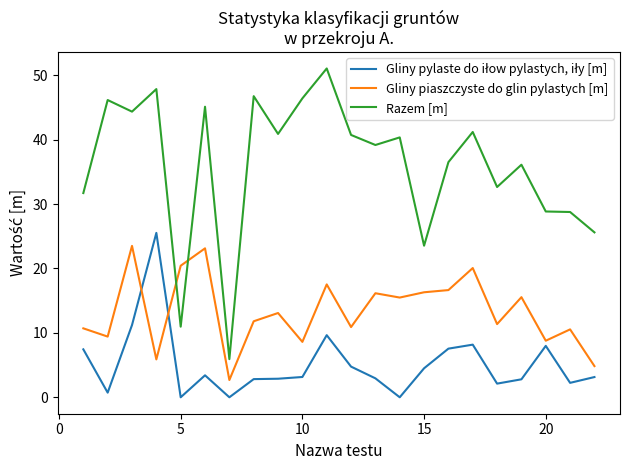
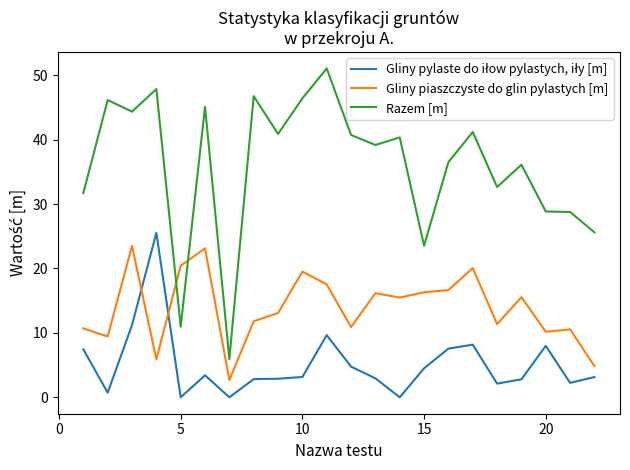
  {
    "Gliny pylaste do iłow pylastych, iły [m]": {
      "5": 0,
      "10": 3,
      "15": 5,
      "20": 8
    },
    "Gliny piaszczyste do glin pylastych [m]": {
      "5": 20,
-     "10": 9,
+     "10": 20,
      "15": 16,
-     "20": 9
+     "20": 10
    },
    "Razem [m]": {
      "5": 11,
      "10": 46,
      "15": 24,
      "20": 29
    }
  }
